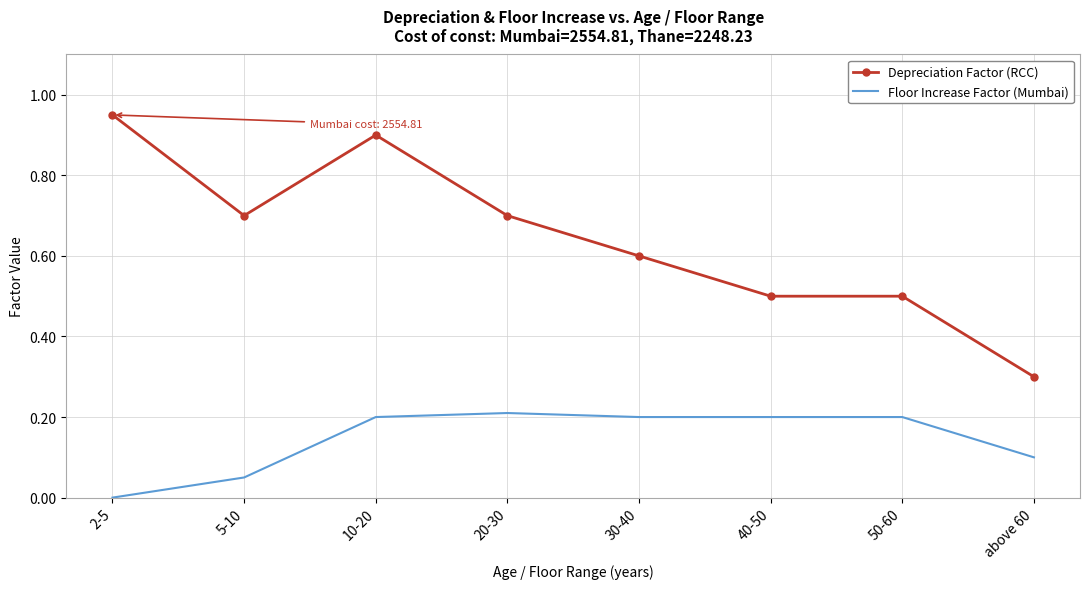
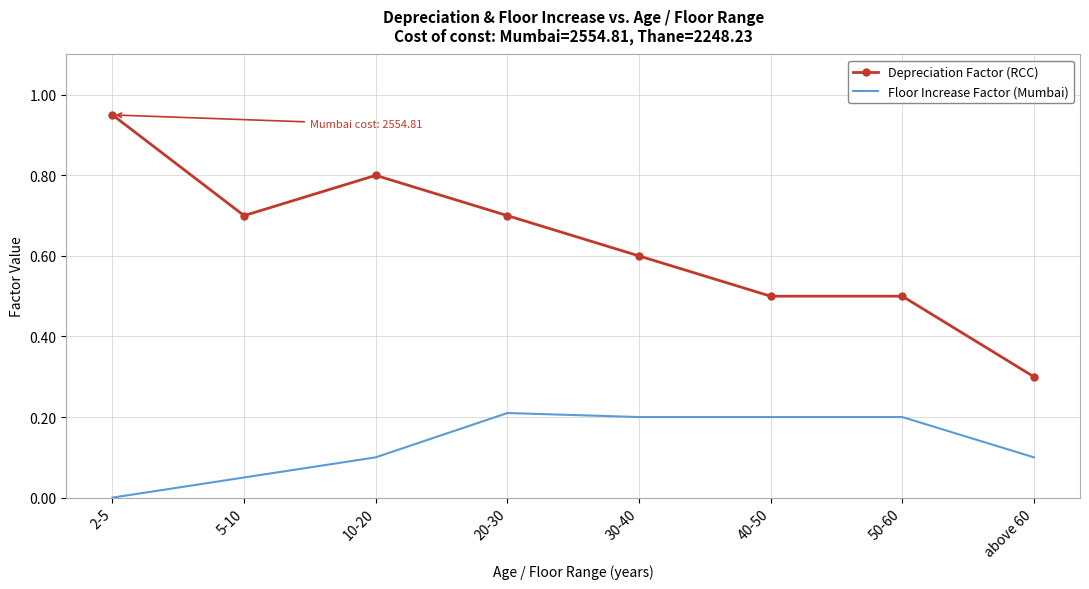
  {
    "Depreciation Factor (RCC)": {
      "5-10": 0.7,
-     "10-20": 0.9,
+     "10-20": 0.8,
      "20-30": 0.7,
      "30-40": 0.6,
      "40-50": 0.5,
      "50-60": 0.5,
      "above 60": 0.3
    },
    "Floor Increase Factor (Mumbai)": {
      "2-5": 0.0,
      "5-10": 0.05,
-     "10-20": 0.2,
+     "10-20": 0.1,
      "20-30": 0.21,
      "30-40": 0.2,
      "40-50": 0.2,
      "50-60": 0.2,
      "above 60": 0.1
    }
  }
